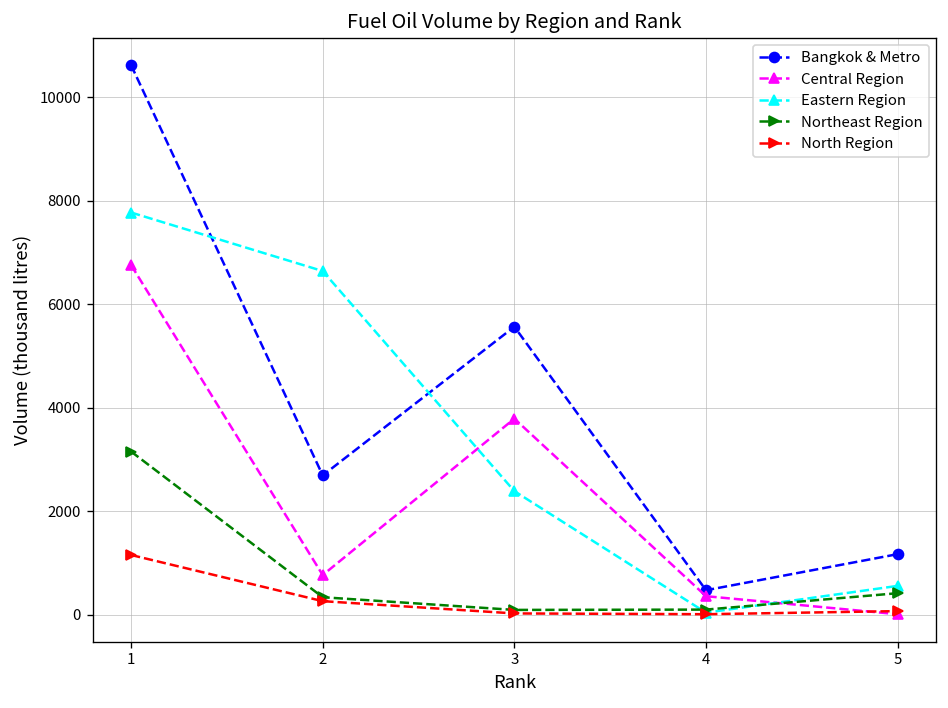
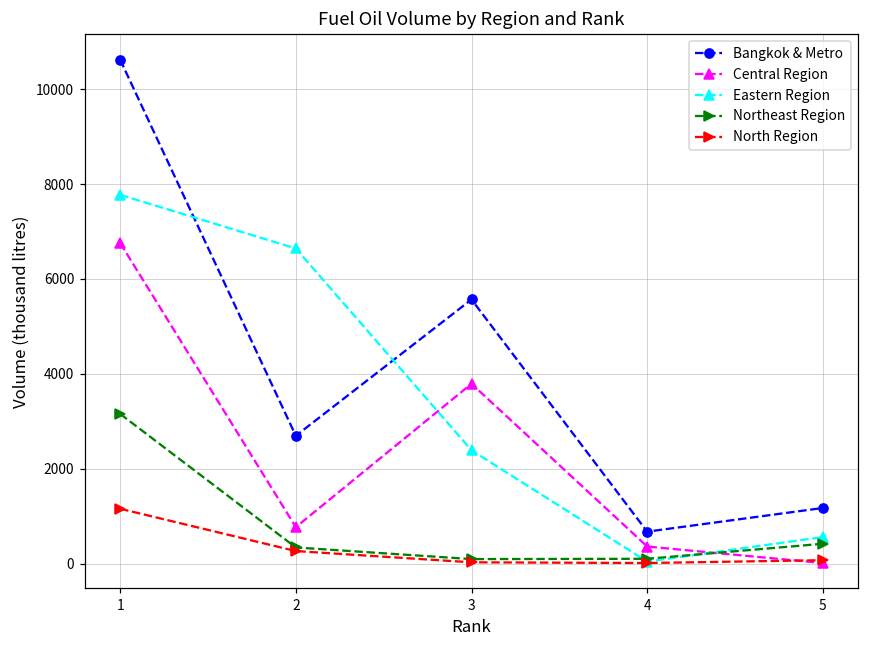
  {
    "Bangkok & Metro": {
      "1": 10600,
      "2": 2700,
      "3": 5600,
-     "4": 500,
+     "4": 700,
      "5": 1200
    },
    "Central Region": {
      "1": 6800,
      "2": 800,
      "3": 3800,
      "4": 400
    },
    "Eastern Region": {
      "1": 7800,
      "2": 6600,
      "3": 2400,
      "5": 600
    },
    "Northeast Region": {
      "1": 3200,
      "2": 300,
      "3": 100,
      "5": 400
    },
    "North Region": {
      "1": 1200,
      "2": 300,
      "3": 0
    }
  }
